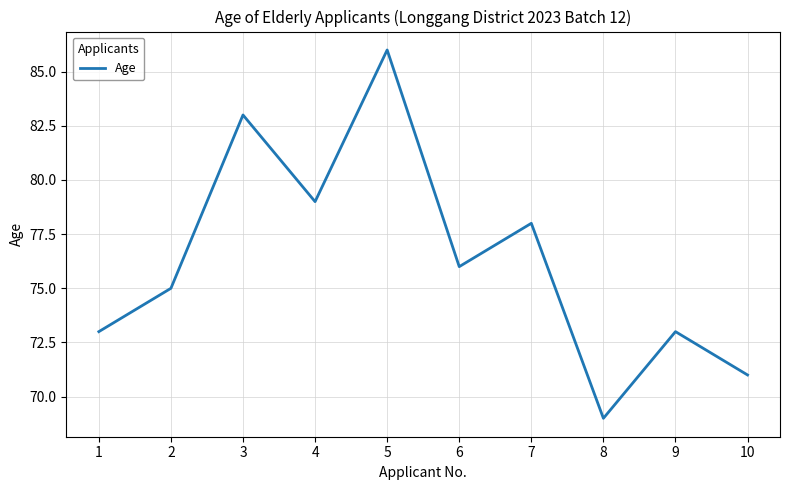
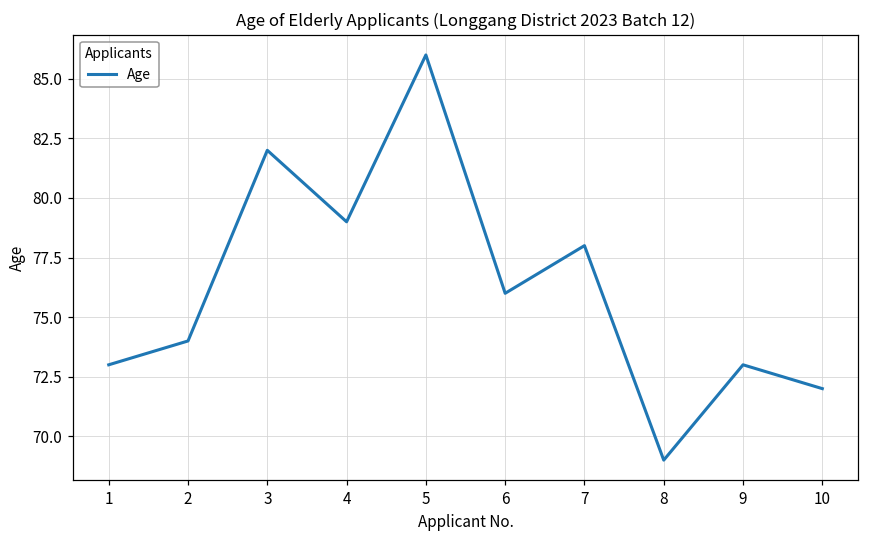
  {
    "1": 73,
-   "2": 75,
-   "3": 83,
+   "2": 74,
+   "3": 82,
    "4": 79,
    "5": 86,
    "6": 76,
    "7": 78,
    "8": 69,
    "9": 73,
-   "10": 71
+   "10": 72
  }
